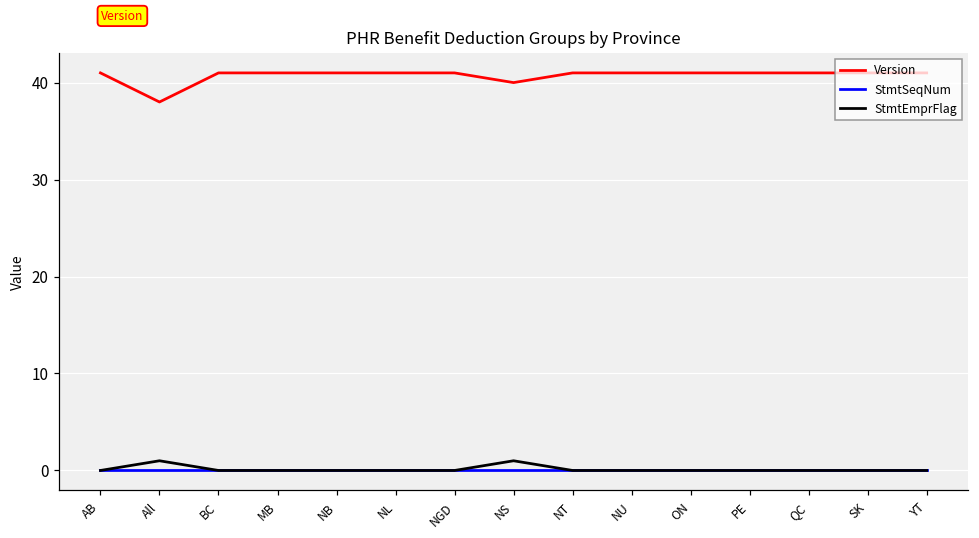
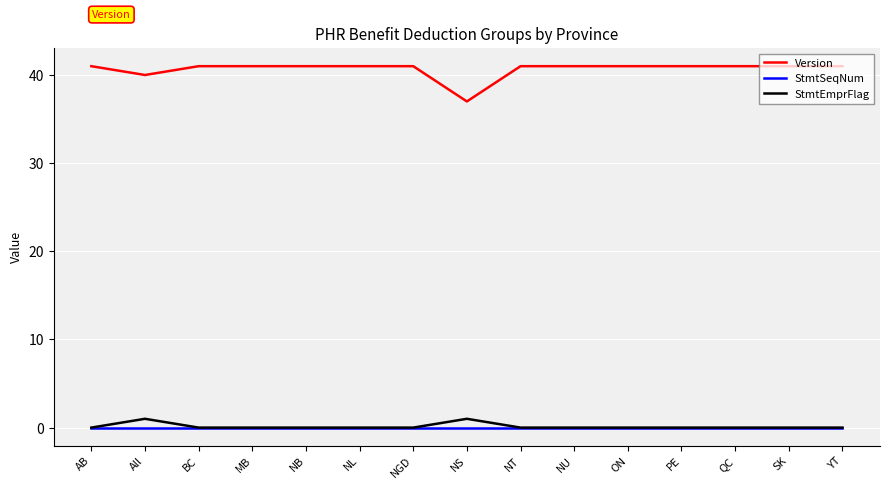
  {
    "Version": {
      "AB": 41,
-     "All": 38,
+     "All": 40,
      "BC": 41,
      "MB": 41,
      "NB": 41,
      "NL": 41,
      "NGD": 41,
-     "NS": 40,
+     "NS": 37,
      "NT": 41,
      "NU": 41,
      "ON": 41,
      "PE": 41,
      "QC": 41
    },
    "StmtSeqNum": {
      "All": 0,
      "NS": 0
    },
    "StmtEmprFlag": {
      "All": 1,
      "NS": 1
    }
  }
